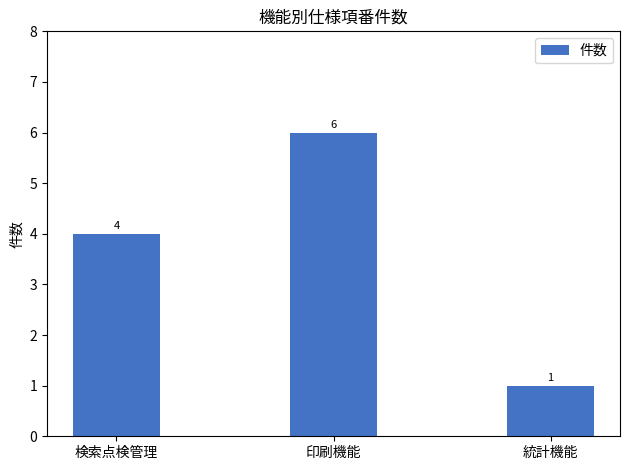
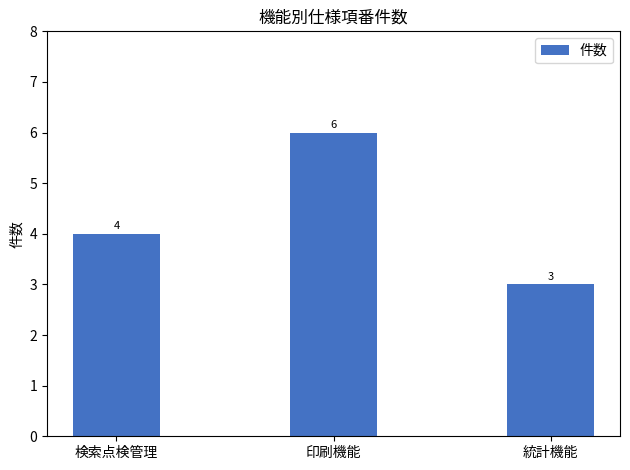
  {
    "検索点検管理": 4,
    "印刷機能": 6,
-   "統計機能": 1
+   "統計機能": 3
  }
